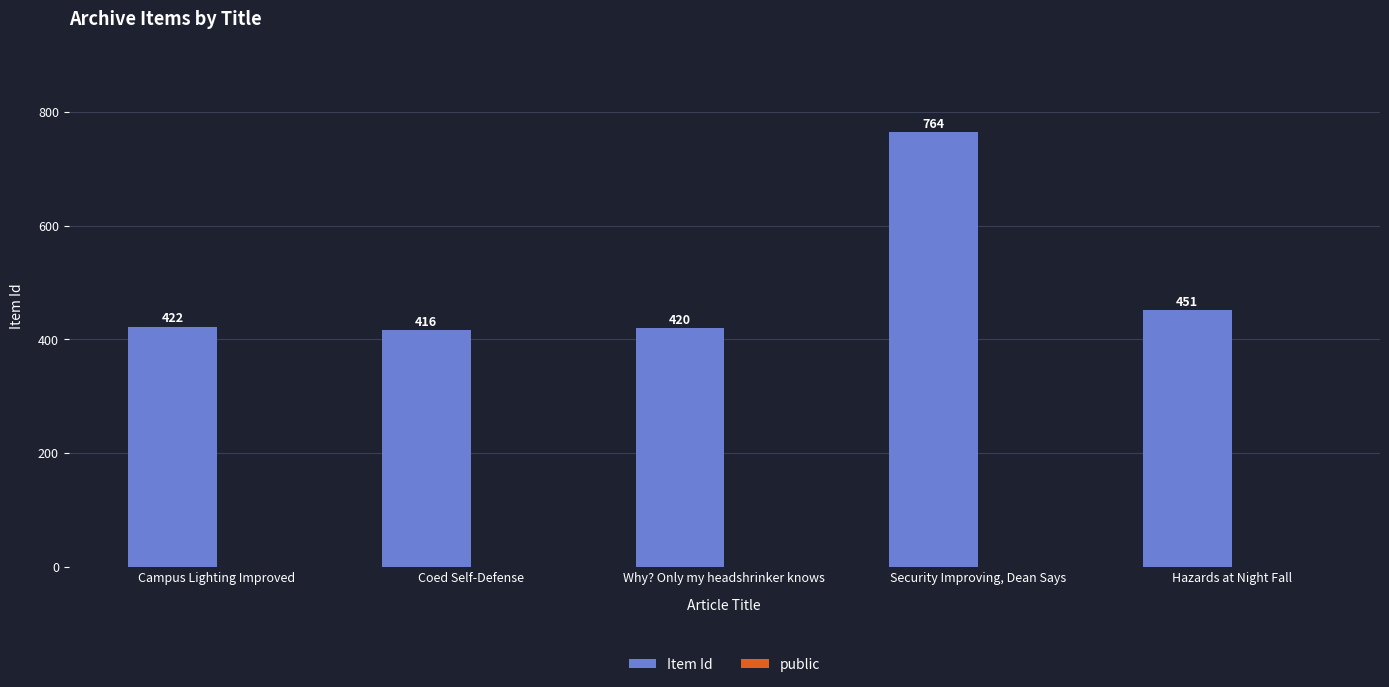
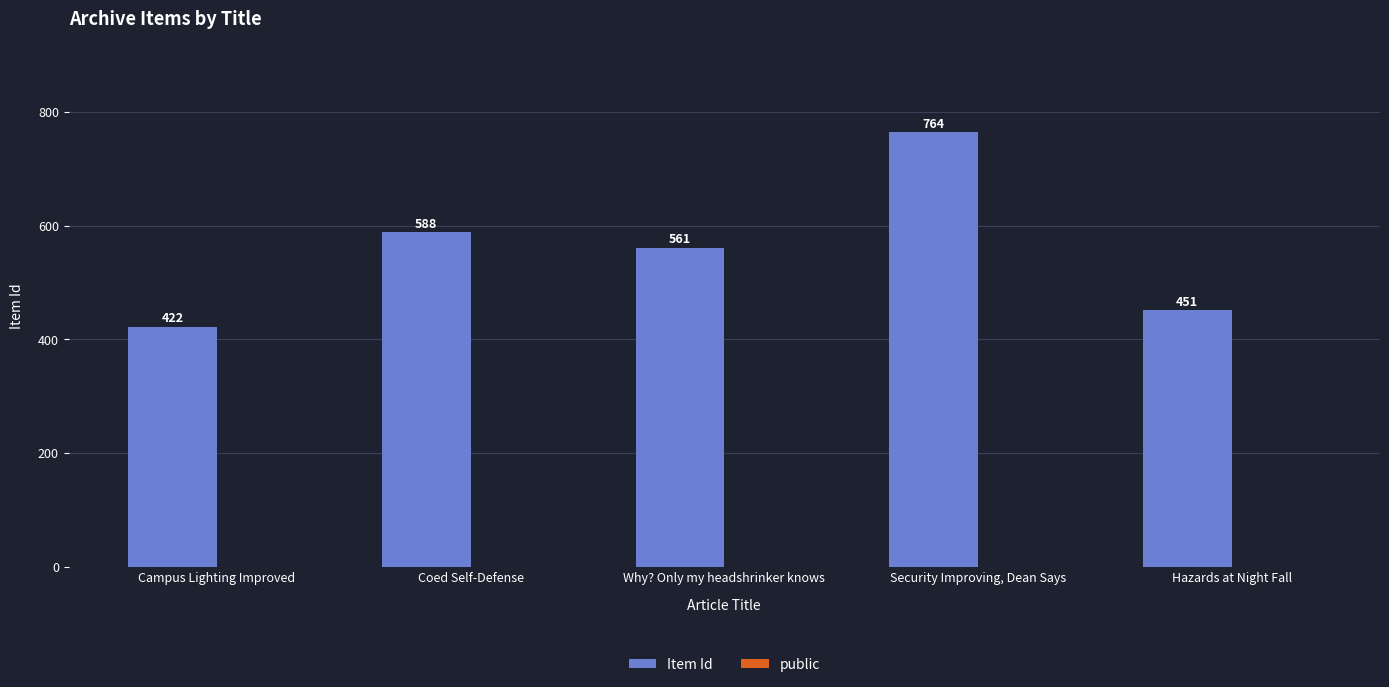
  {
    "Item Id": {
      "Campus Lighting Improved": 422,
-     "Coed Self-Defense": 416,
-     "Why? Only my headshrinker knows": 420,
+     "Coed Self-Defense": 588,
+     "Why? Only my headshrinker knows": 561,
      "Security Improving, Dean Says": 764,
      "Hazards at Night Fall": 451
    },
    "public": {
      "Campus Lighting Improved": 0,
      "Coed Self-Defense": 0,
      "Why? Only my headshrinker knows": 0,
      "Security Improving, Dean Says": 0,
      "Hazards at Night Fall": 0
    }
  }
